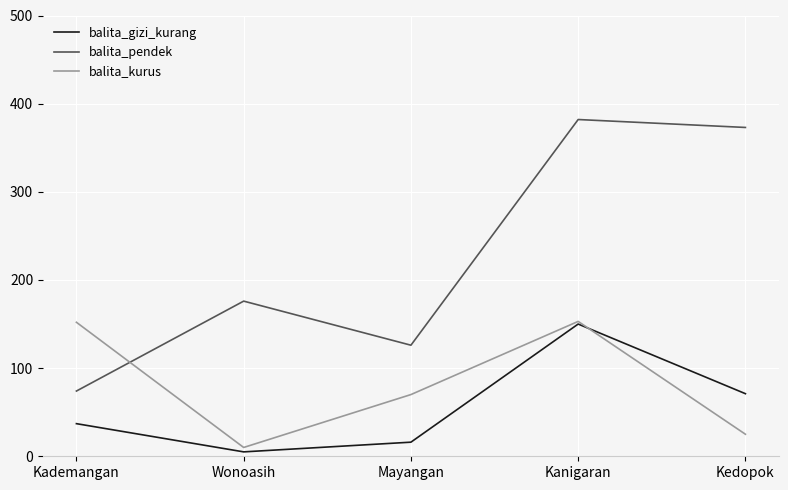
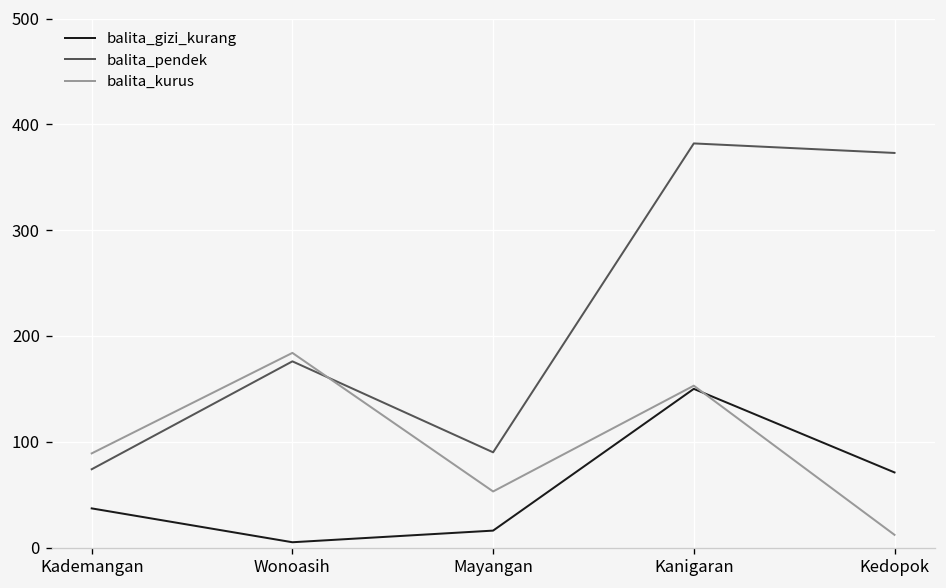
  {
    "balita_gizi_kurang": {
      "Kademangan": 40,
      "Wonoasih": 10,
      "Mayangan": 20,
      "Kanigaran": 150,
      "Kedopok": 70
    },
    "balita_pendek": {
      "Kademangan": 70,
      "Wonoasih": 180,
-     "Mayangan": 130,
+     "Mayangan": 90,
      "Kanigaran": 380,
      "Kedopok": 370
    },
    "balita_kurus": {
-     "Kademangan": 150,
-     "Wonoasih": 10,
-     "Mayangan": 70,
+     "Kademangan": 90,
+     "Wonoasih": 180,
+     "Mayangan": 50,
      "Kanigaran": 150,
-     "Kedopok": 30
+     "Kedopok": 10
    }
  }
